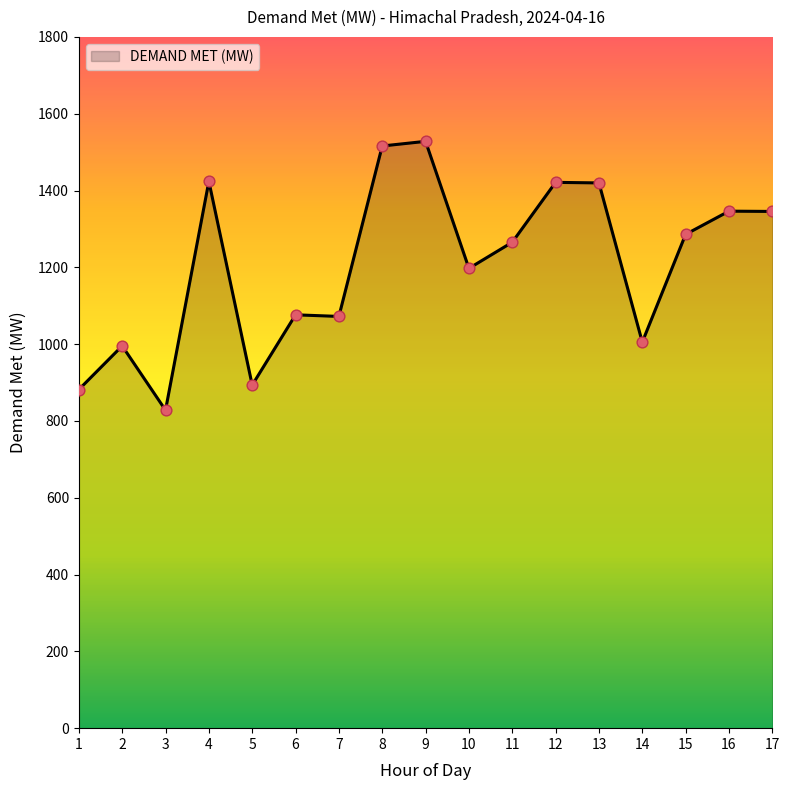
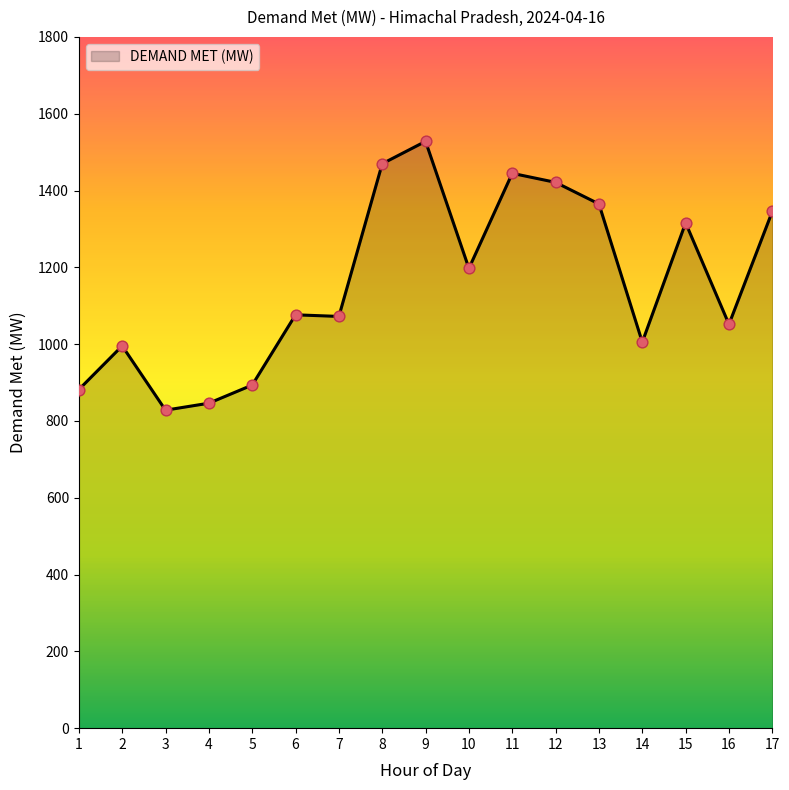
  {
    "1": 880,
    "2": 1000,
    "3": 830,
-   "4": 1420,
+   "4": 850,
    "5": 890,
    "6": 1080,
    "7": 1070,
-   "8": 1520,
+   "8": 1470,
    "9": 1530,
    "10": 1200,
-   "11": 1270,
+   "11": 1440,
    "12": 1420,
-   "13": 1420,
+   "13": 1360,
    "14": 1010,
-   "15": 1290,
-   "16": 1350,
+   "15": 1320,
+   "16": 1050,
    "17": 1350
  }
